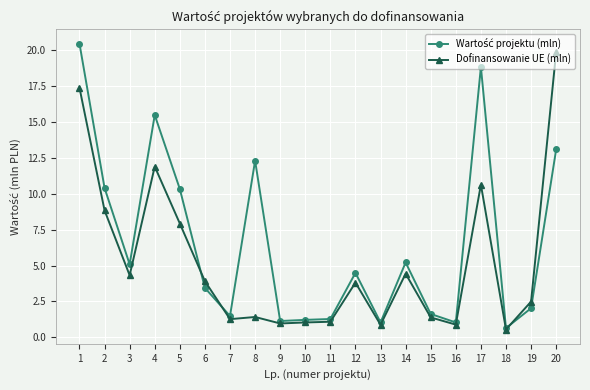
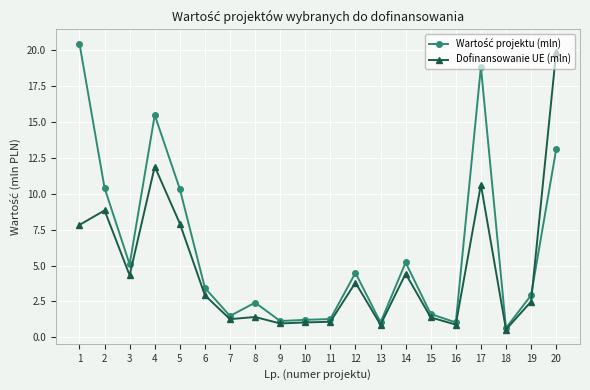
  {
    "Wartość projektu (mln)": {
      "1": 20.4,
      "2": 10.4,
      "3": 5.1,
      "4": 15.5,
      "5": 10.3,
      "6": 3.4,
      "7": 1.5,
-     "8": 12.3,
+     "8": 2.4,
      "10": 1.2,
      "11": 1.3,
      "12": 4.5,
      "14": 5.2,
      "15": 1.6,
-     "19": 2.0,
+     "19": 2.9,
      "20": 13.1
    },
    "Dofinansowanie UE (mln)": {
-     "1": 17.4,
+     "1": 7.8,
      "2": 8.8,
      "3": 4.3,
      "4": 11.9,
      "5": 7.9,
-     "6": 3.9,
+     "6": 2.9,
      "7": 1.3,
      "8": 1.4,
      "10": 1.0,
      "11": 1.1,
      "12": 3.8,
      "14": 4.4,
      "15": 1.4,
      "17": 10.6,
      "19": 2.5
    }
  }
